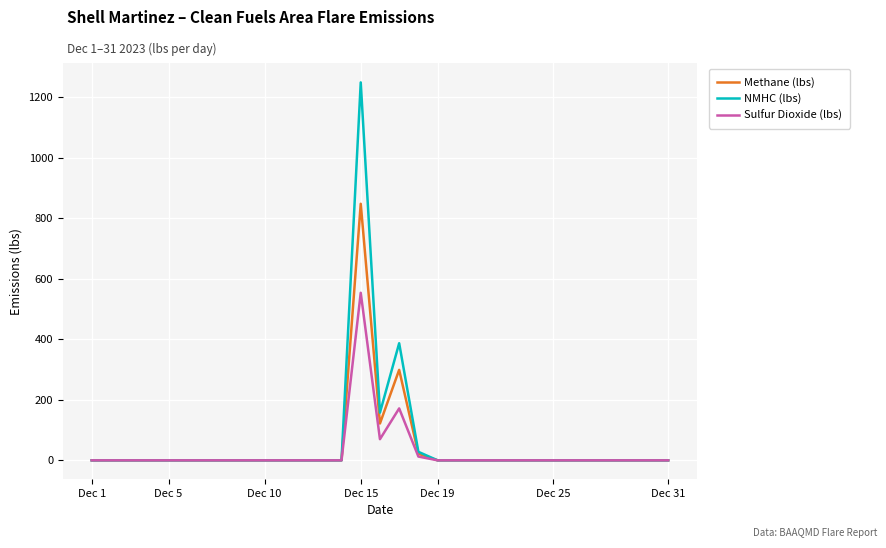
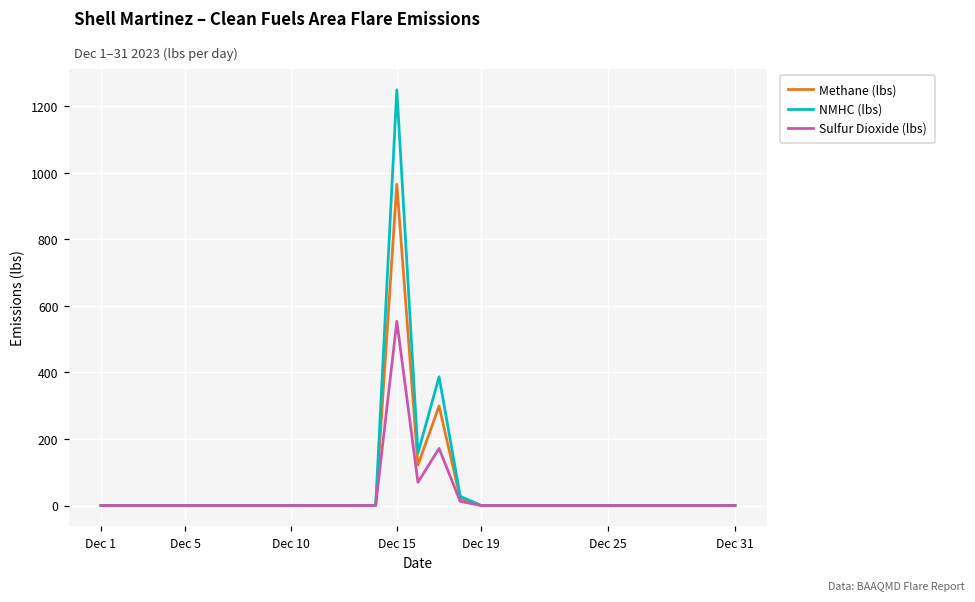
  {
    "Methane (lbs)": {
-     "Dec 15": 850
+     "Dec 15": 970
    },
    "NMHC (lbs)": {
      "Dec 15": 1250
    },
    "Sulfur Dioxide (lbs)": {
      "Dec 15": 550
    }
  }
